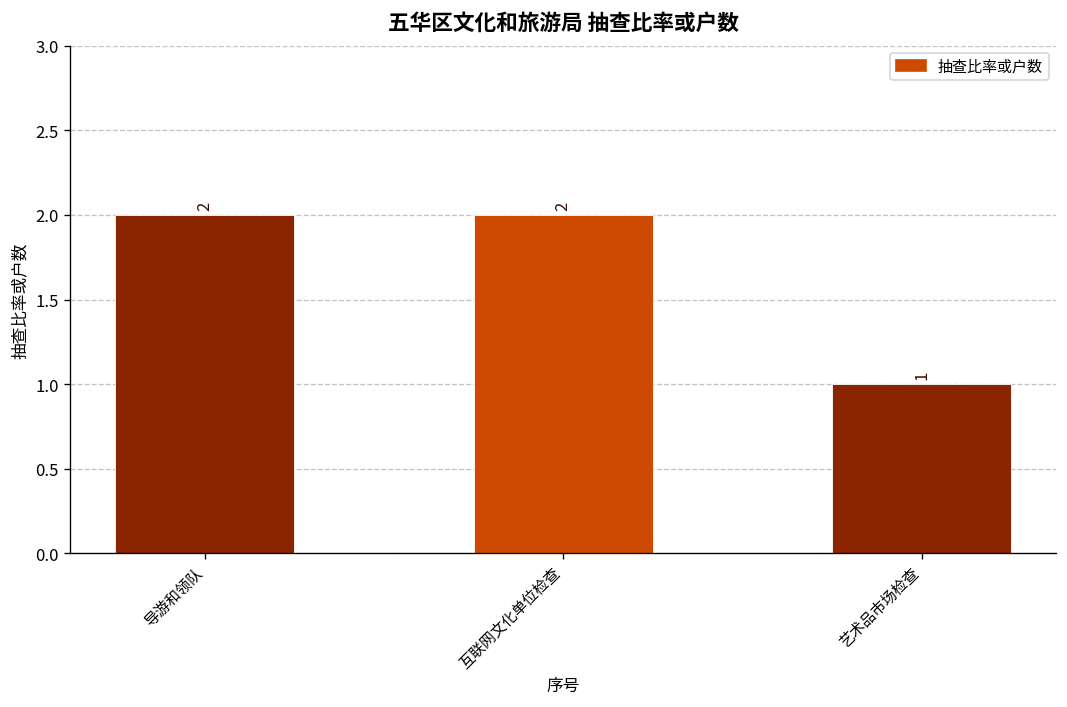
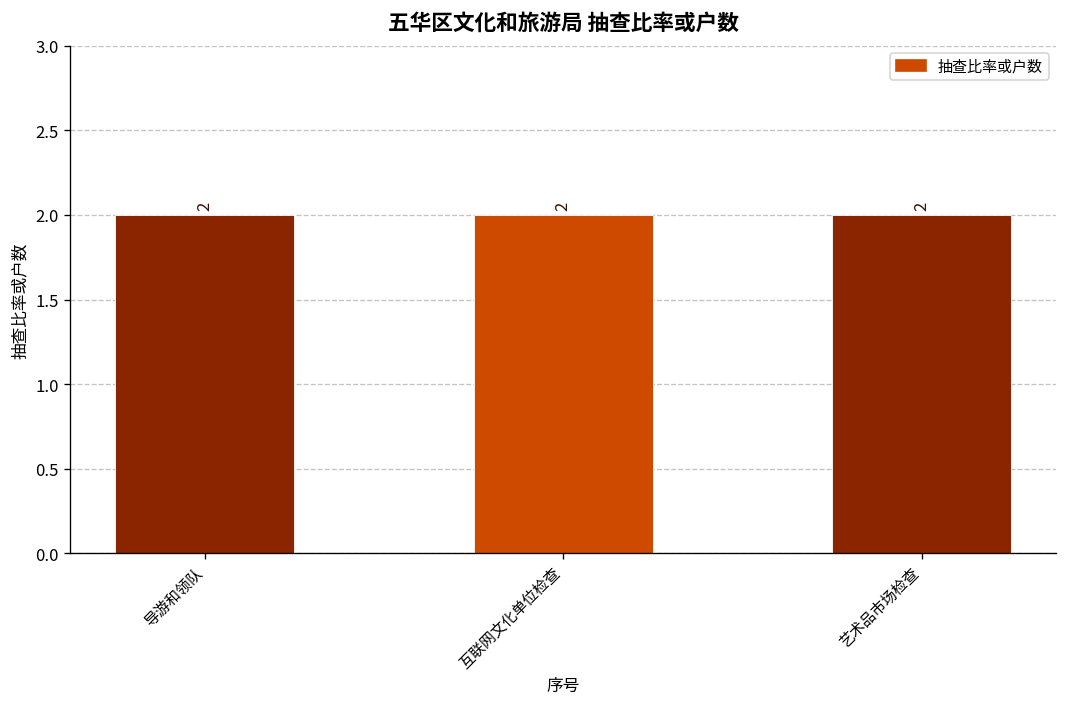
  {
    "导游和领队": 2,
    "互联网文化单位检查": 2,
-   "艺术品市场检查": 1
+   "艺术品市场检查": 2
  }
